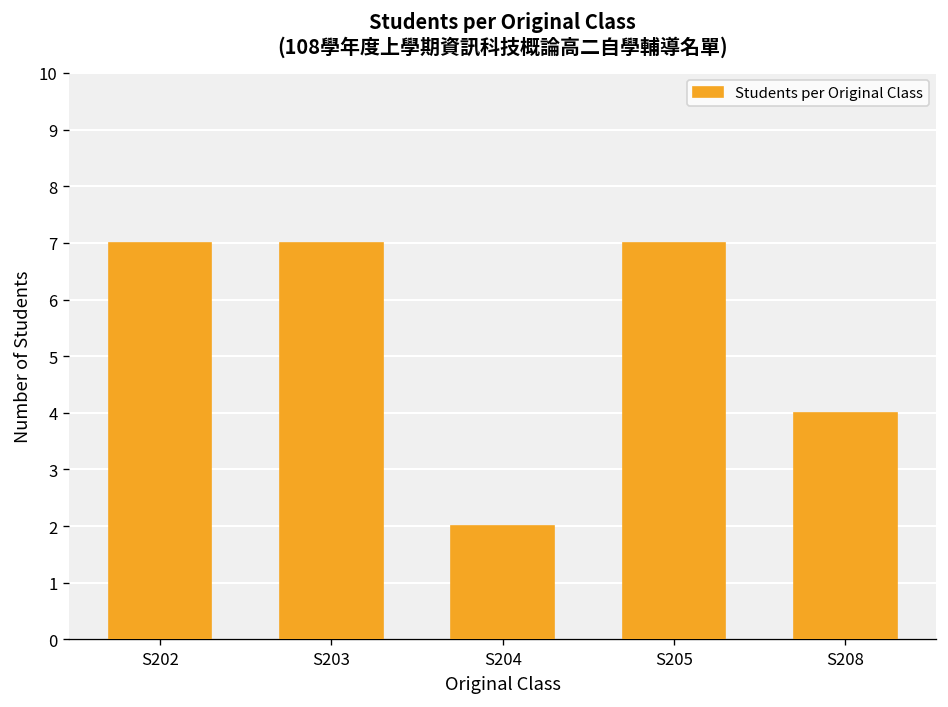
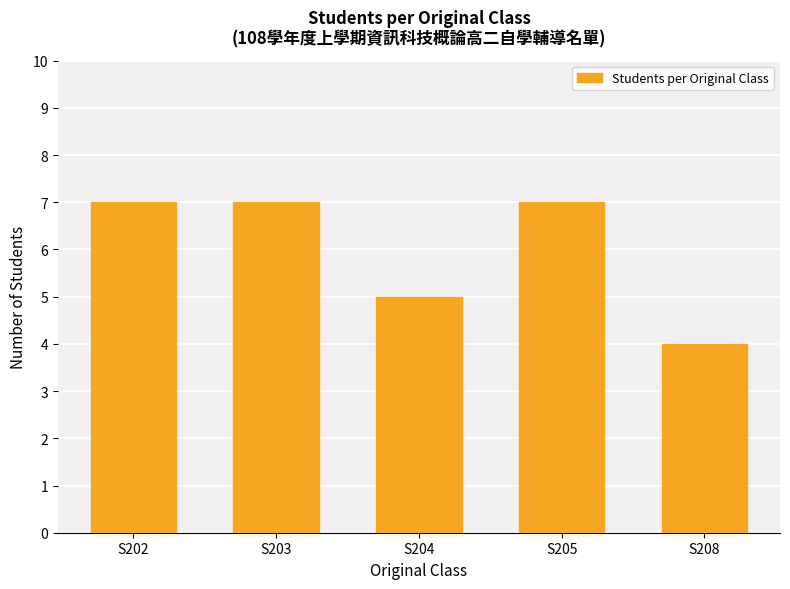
  {
    "S202": 7,
    "S203": 7,
-   "S204": 2,
+   "S204": 5,
    "S205": 7,
    "S208": 4
  }
